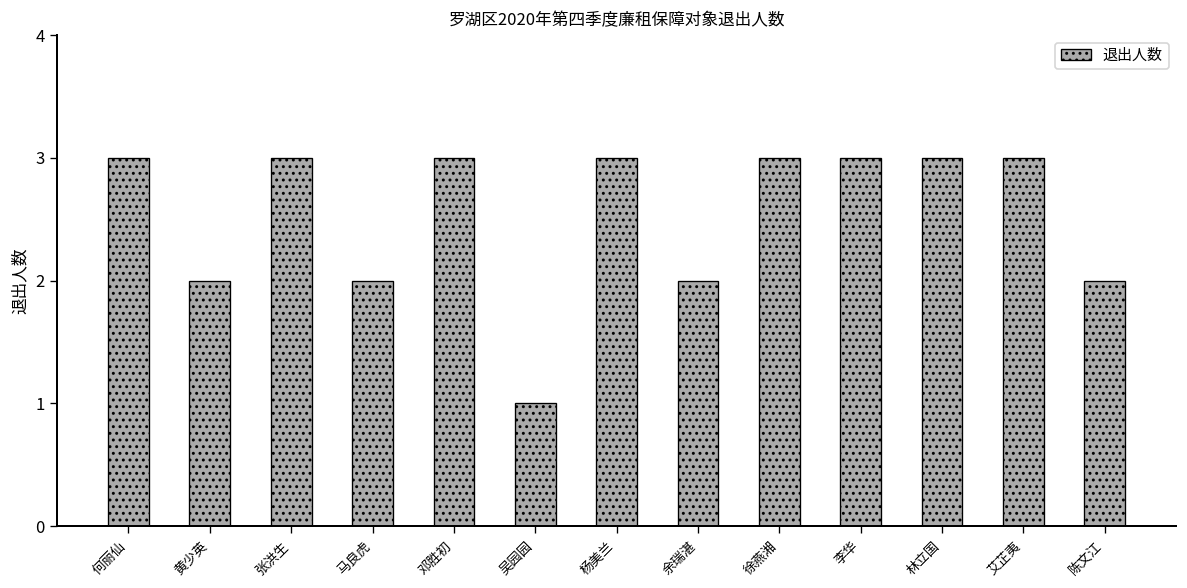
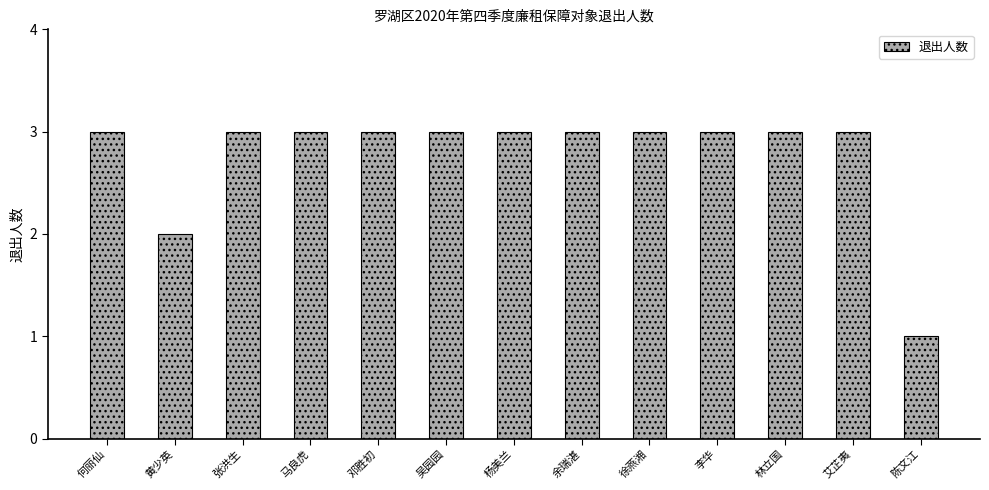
  {
    "何丽仙": 3,
    "黄少英": 2,
    "张洪生": 3,
-   "马良虎": 2,
+   "马良虎": 3,
    "邓胜初": 3,
-   "吴园园": 1,
+   "吴园园": 3,
    "杨美兰": 3,
-   "余瑞湛": 2,
+   "余瑞湛": 3,
    "徐燕湘": 3,
    "李华": 3,
    "林立国": 3,
    "艾芷夷": 3,
-   "陈文江": 2
+   "陈文江": 1
  }
